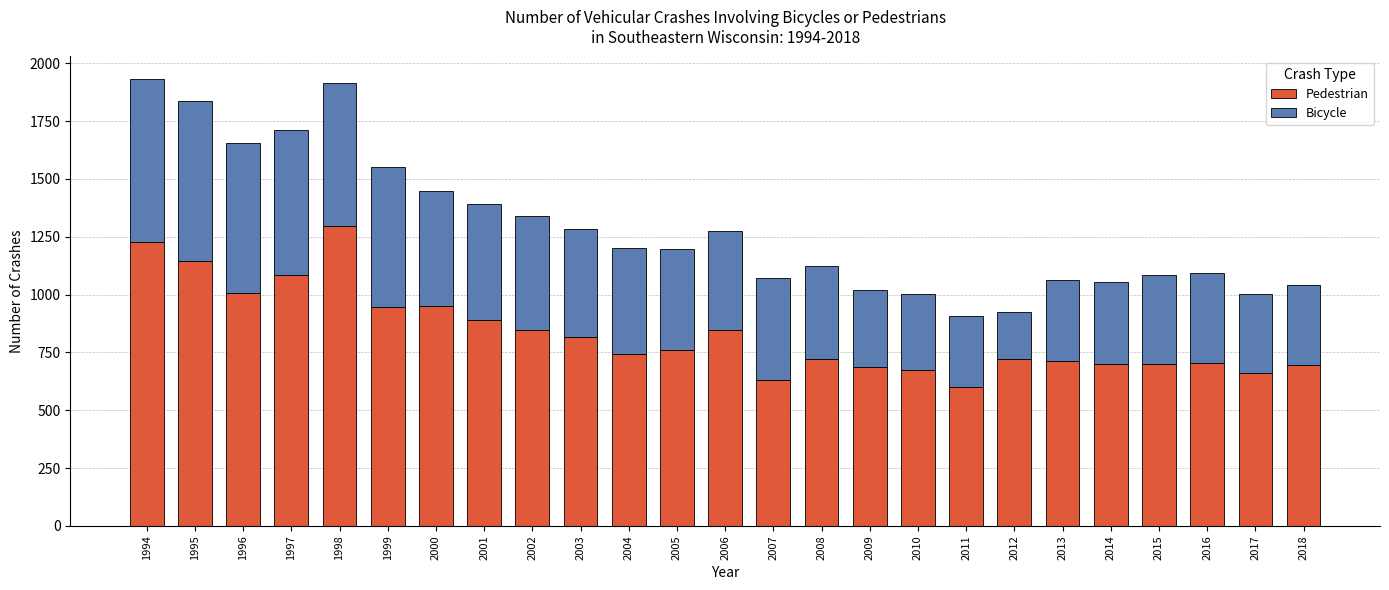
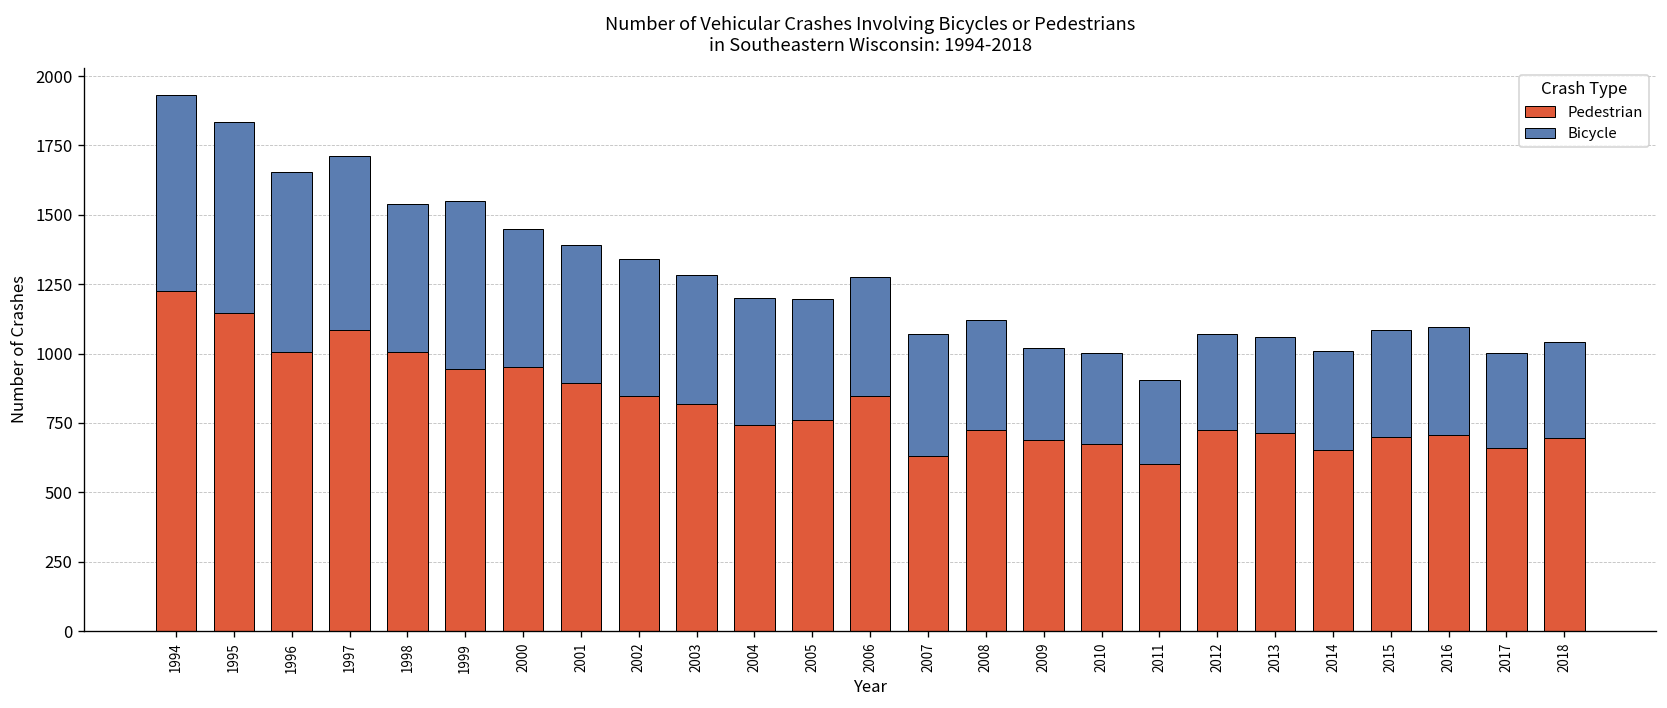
  {
    "Pedestrian": {
      "1994": 1230,
      "1995": 1150,
      "1996": 1010,
      "1997": 1080,
-     "1998": 1300,
+     "1998": 1010,
      "1999": 950,
      "2000": 950,
      "2001": 890,
      "2002": 850,
      "2003": 820,
      "2004": 740,
      "2005": 760,
      "2006": 850,
      "2007": 630,
      "2008": 720,
      "2009": 690,
      "2010": 680,
      "2011": 600,
      "2012": 720,
      "2013": 710,
-     "2014": 700,
+     "2014": 650,
      "2015": 700,
      "2016": 710,
      "2017": 660,
      "2018": 700
    },
    "Bicycle": {
      "1994": 710,
      "1995": 690,
      "1996": 650,
      "1997": 630,
-     "1998": 620,
+     "1998": 540,
      "1999": 600,
      "2000": 500,
      "2001": 500,
      "2002": 490,
      "2003": 470,
      "2004": 460,
      "2005": 440,
      "2006": 430,
      "2007": 440,
      "2008": 400,
      "2009": 330,
      "2010": 330,
      "2011": 300,
-     "2012": 200,
+     "2012": 350,
      "2013": 350,
      "2014": 360,
      "2015": 390,
      "2016": 390,
      "2017": 340,
      "2018": 350
    }
  }
